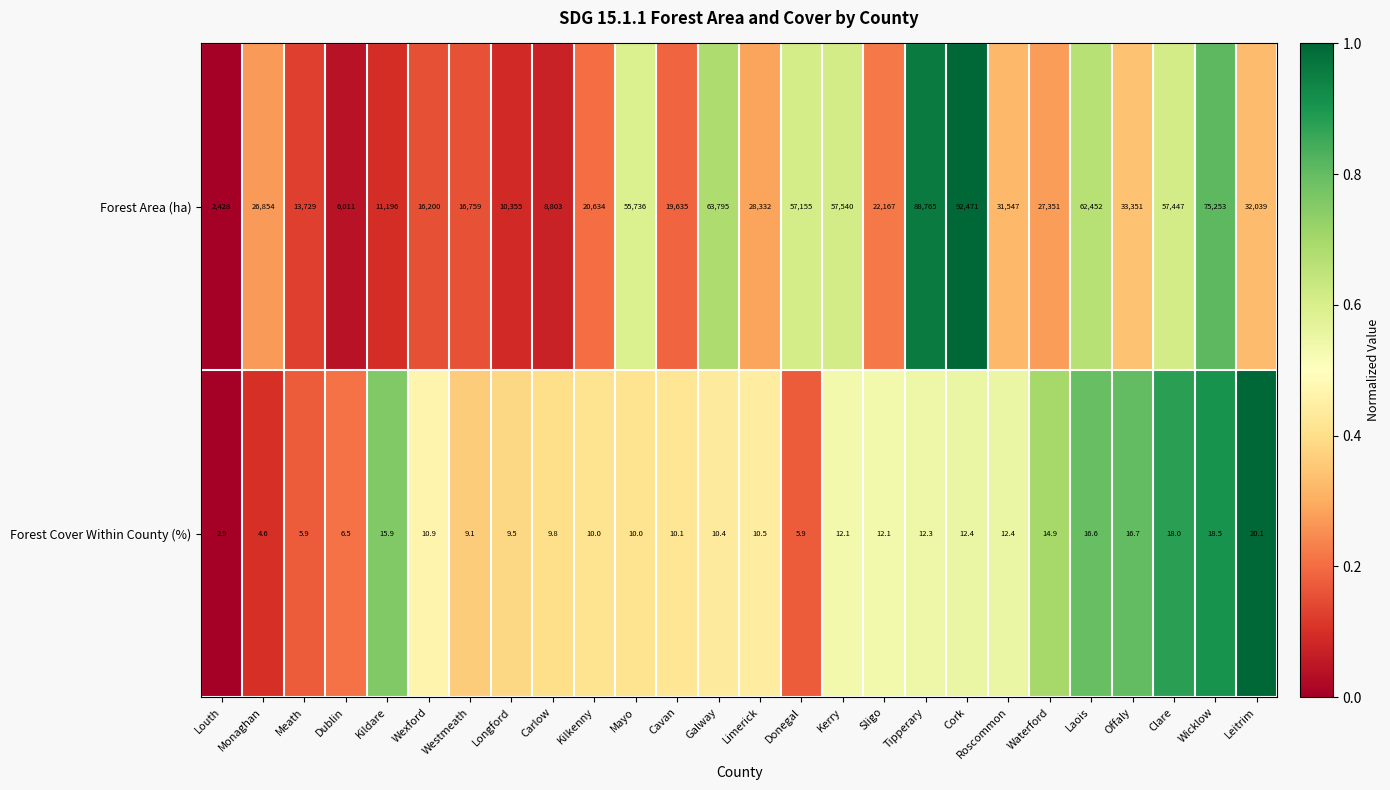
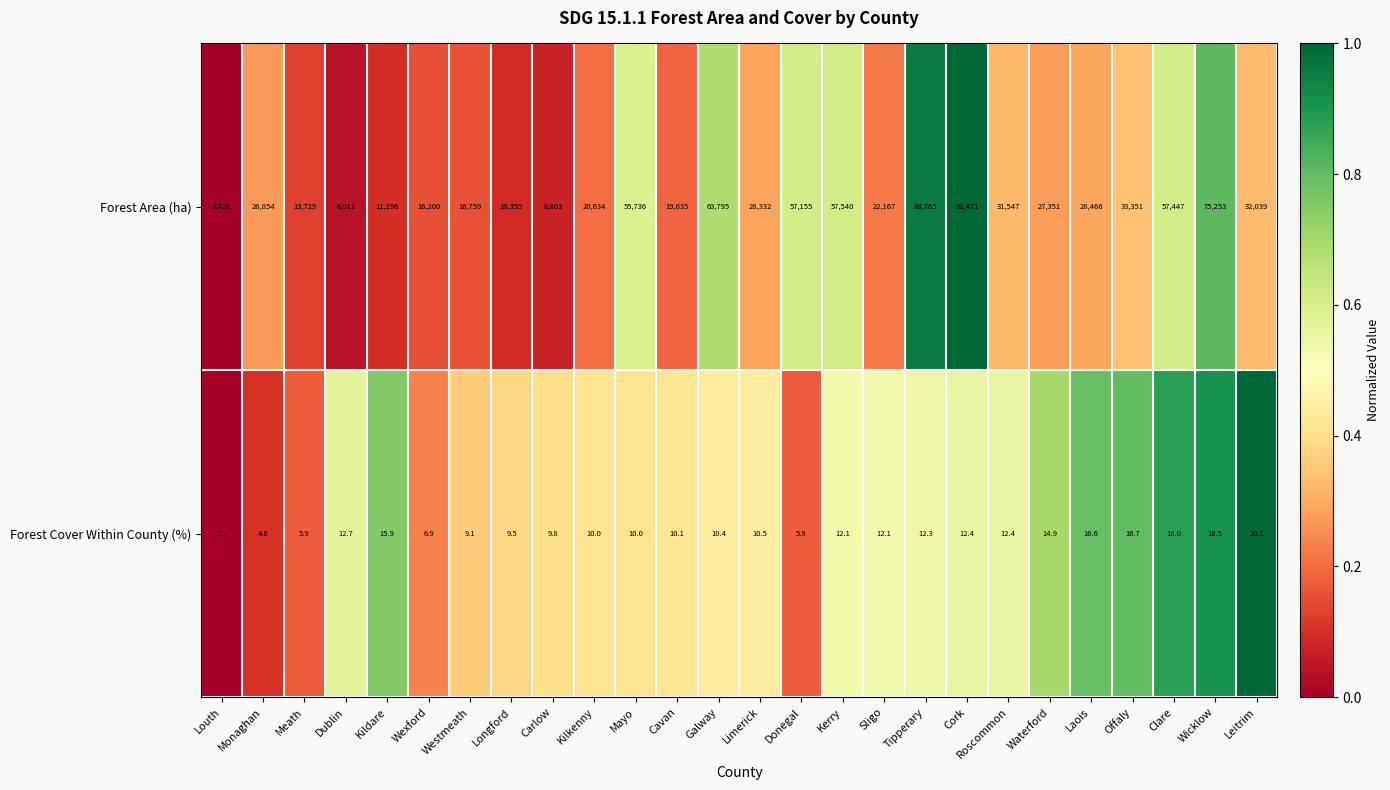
  {
    "Forest Area (ha)": {
      "Louth": "2,428",
      "Monaghan": "26,854",
      "Meath": "13,729",
      "Dublin": "6,011",
      "Kildare": "11,196",
      "Wexford": "16,200",
      "Westmeath": "16,759",
      "Longford": "10,355",
      "Carlow": "8,803",
      "Kilkenny": "20,634",
      "Mayo": "55,736",
      "Cavan": "19,635",
      "Galway": "63,795",
      "Limerick": "28,332",
      "Donegal": "57,155",
      "Kerry": "57,540",
      "Sligo": "22,167",
      "Tipperary": "88,765",
      "Cork": "92,471",
      "Roscommon": "31,547",
      "Waterford": "27,351",
-     "Laois": "62,452",
+     "Laois": "28,466",
      "Offaly": "33,351",
      "Clare": "57,447",
      "Wicklow": "75,253",
      "Leitrim": "32,039"
    },
    "Forest Cover Within County (%)": {
      "Louth": "2.9",
      "Monaghan": "4.6",
      "Meath": "5.9",
-     "Dublin": "6.5",
+     "Dublin": "12.7",
      "Kildare": "15.9",
-     "Wexford": "10.9",
+     "Wexford": "6.9",
      "Westmeath": "9.1",
      "Longford": "9.5",
      "Carlow": "9.8",
      "Kilkenny": "10.0",
      "Mayo": "10.0",
      "Cavan": "10.1",
      "Galway": "10.4",
      "Limerick": "10.5",
      "Donegal": "5.9",
      "Kerry": "12.1",
      "Sligo": "12.1",
      "Tipperary": "12.3",
      "Cork": "12.4",
      "Roscommon": "12.4",
      "Waterford": "14.9",
      "Laois": "16.6",
      "Offaly": "16.7",
      "Clare": "18.0",
      "Wicklow": "18.5",
      "Leitrim": "20.1"
    }
  }
